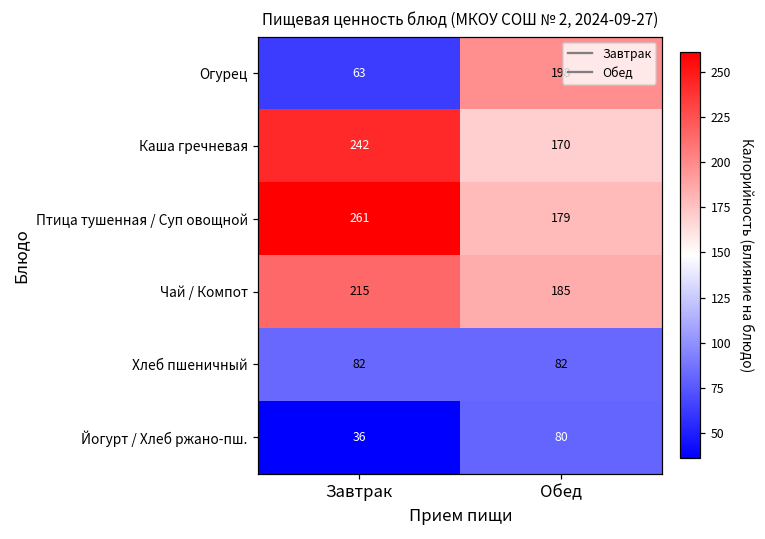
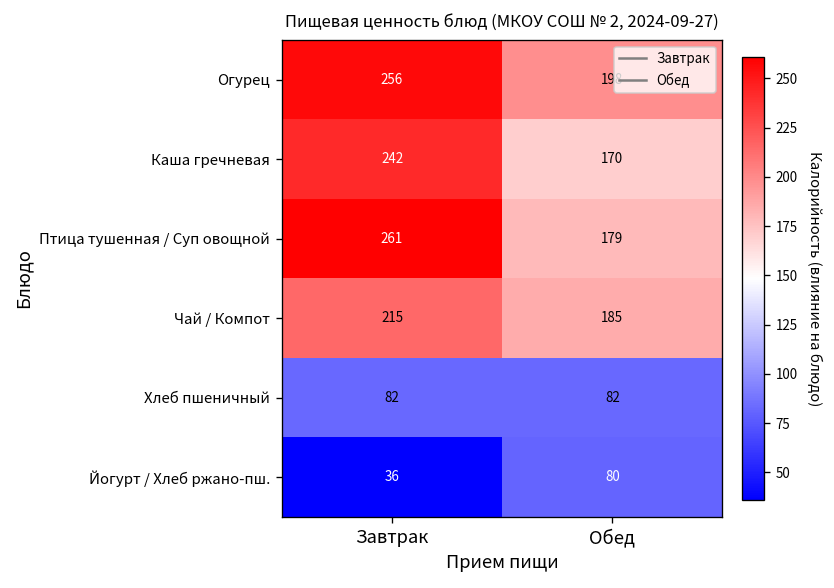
  {
    "Огурец": {
-     "Завтрак": 63
+     "Завтрак": 256
    },
    "Каша гречневая": {
      "Завтрак": 242,
      "Обед": 170
    },
    "Птица тушенная / Суп овощной": {
      "Завтрак": 261,
      "Обед": 179
    },
    "Чай / Компот": {
      "Завтрак": 215,
      "Обед": 185
    },
    "Хлеб пшеничный": {
      "Завтрак": 82,
      "Обед": 82
    },
    "Йогурт / Хлеб ржано-пш.": {
      "Завтрак": 36,
      "Обед": 80
    }
  }
